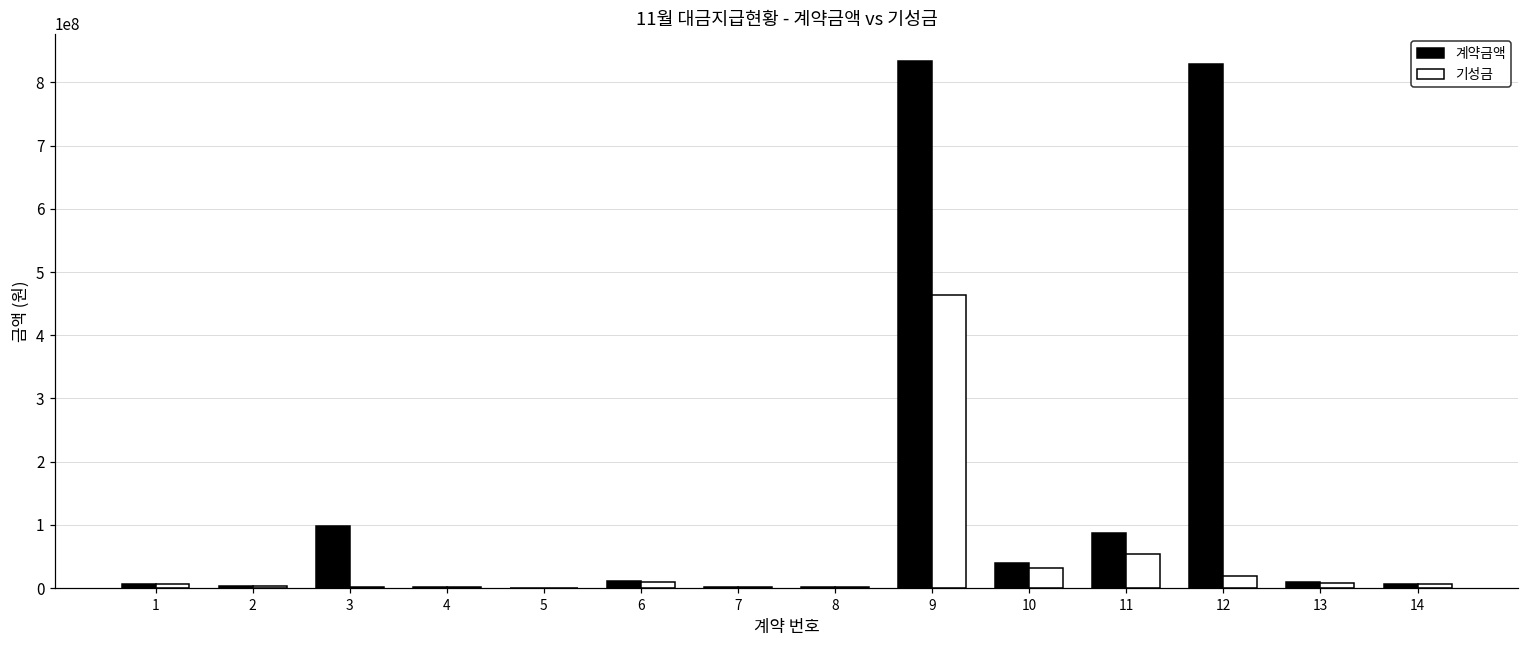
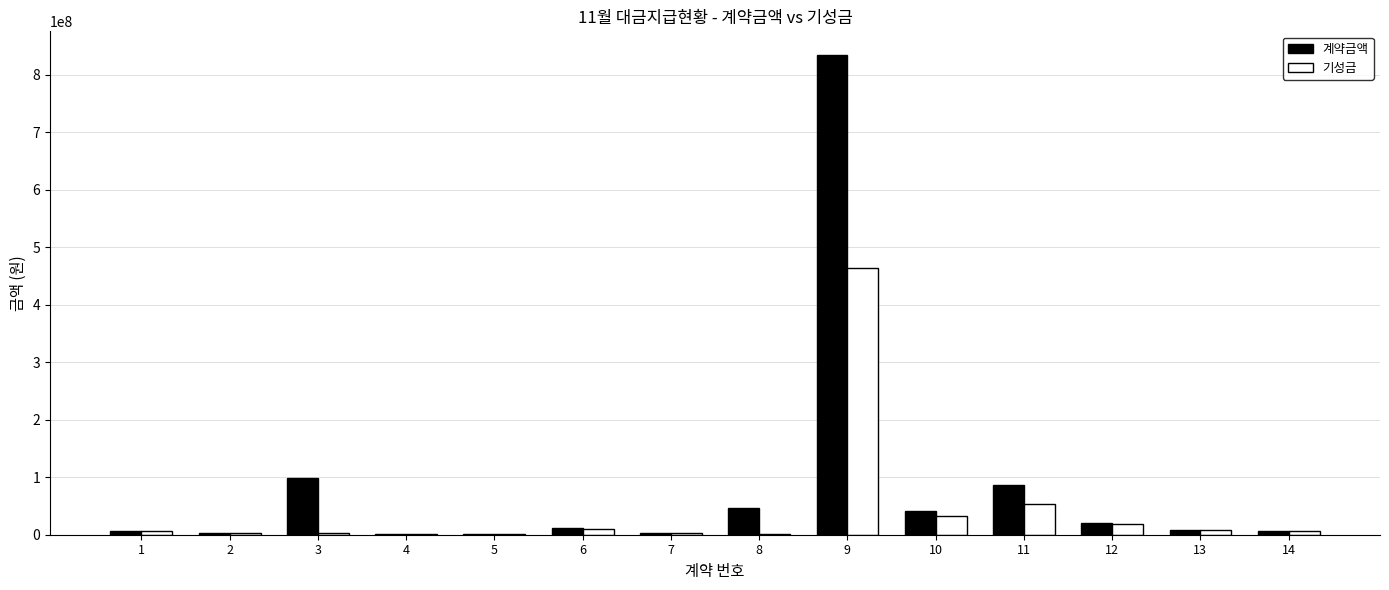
  {
    "계약금액": {
      "1": 10000000,
      "3": 100000000,
      "6": 10000000,
-     "8": 0,
+     "8": 50000000,
      "9": 830000000,
      "10": 40000000,
      "11": 90000000,
-     "12": 830000000,
+     "12": 20000000,
      "13": 10000000,
      "14": 10000000
    },
    "기성금": {
      "1": 10000000,
      "6": 10000000,
      "9": 460000000,
      "10": 30000000,
      "11": 50000000,
      "12": 20000000,
      "13": 10000000,
      "14": 10000000
    }
  }
